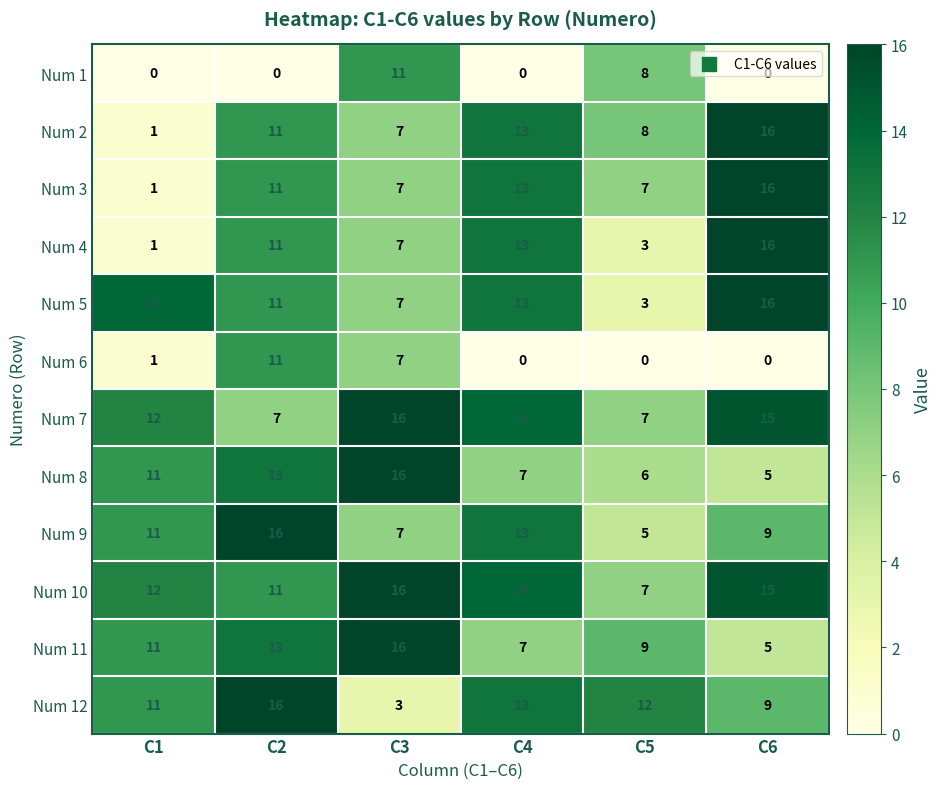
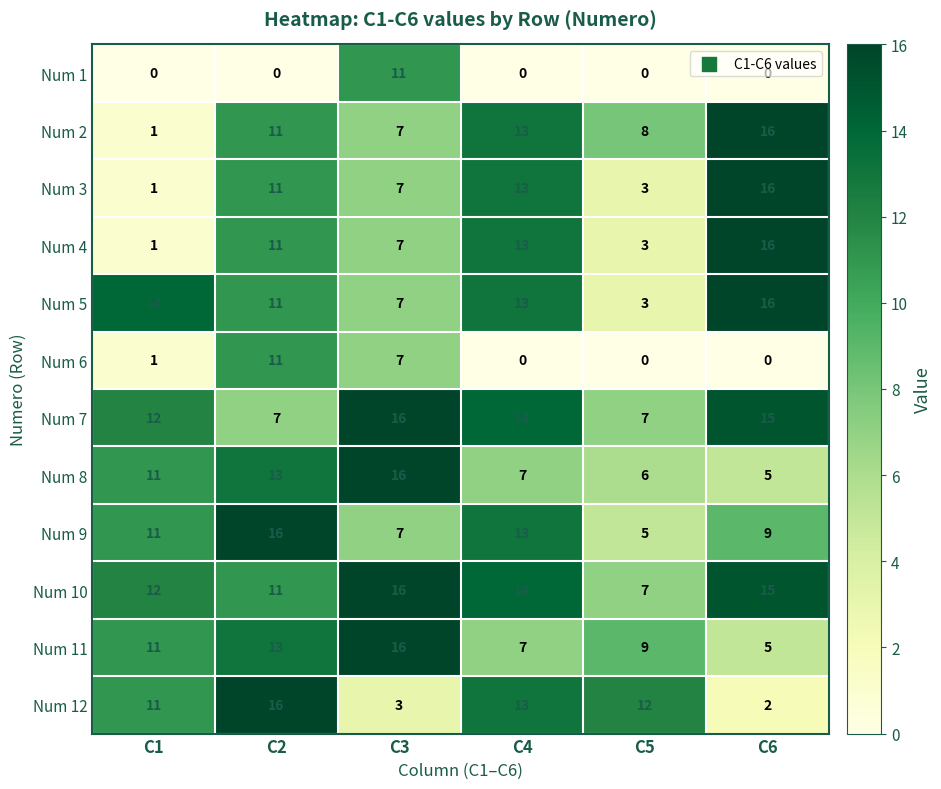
  {
    "Num 1": {
      "C1": 0,
      "C2": 0,
      "C3": 11,
      "C4": 0,
-     "C5": 8
+     "C5": 0
    },
    "Num 2": {
      "C1": 1,
      "C2": 11,
      "C3": 7,
      "C5": 8
    },
    "Num 3": {
      "C1": 1,
      "C2": 11,
      "C3": 7,
-     "C5": 7
+     "C5": 3
    },
    "Num 4": {
      "C1": 1,
      "C2": 11,
      "C3": 7,
      "C5": 3
    },
    "Num 5": {
      "C2": 11,
      "C3": 7,
      "C5": 3
    },
    "Num 6": {
      "C1": 1,
      "C2": 11,
      "C3": 7,
      "C4": 0,
      "C5": 0,
      "C6": 0
    },
    "Num 7": {
      "C2": 7,
      "C5": 7
    },
    "Num 8": {
      "C1": 11,
      "C4": 7,
      "C5": 6,
      "C6": 5
    },
    "Num 9": {
      "C1": 11,
      "C3": 7,
      "C5": 5,
      "C6": 9
    },
    "Num 10": {
      "C2": 11,
      "C5": 7
    },
    "Num 11": {
      "C1": 11,
      "C4": 7,
      "C5": 9,
      "C6": 5
    },
    "Num 12": {
      "C1": 11,
      "C3": 3,
-     "C6": 9
+     "C6": 2
    }
  }
